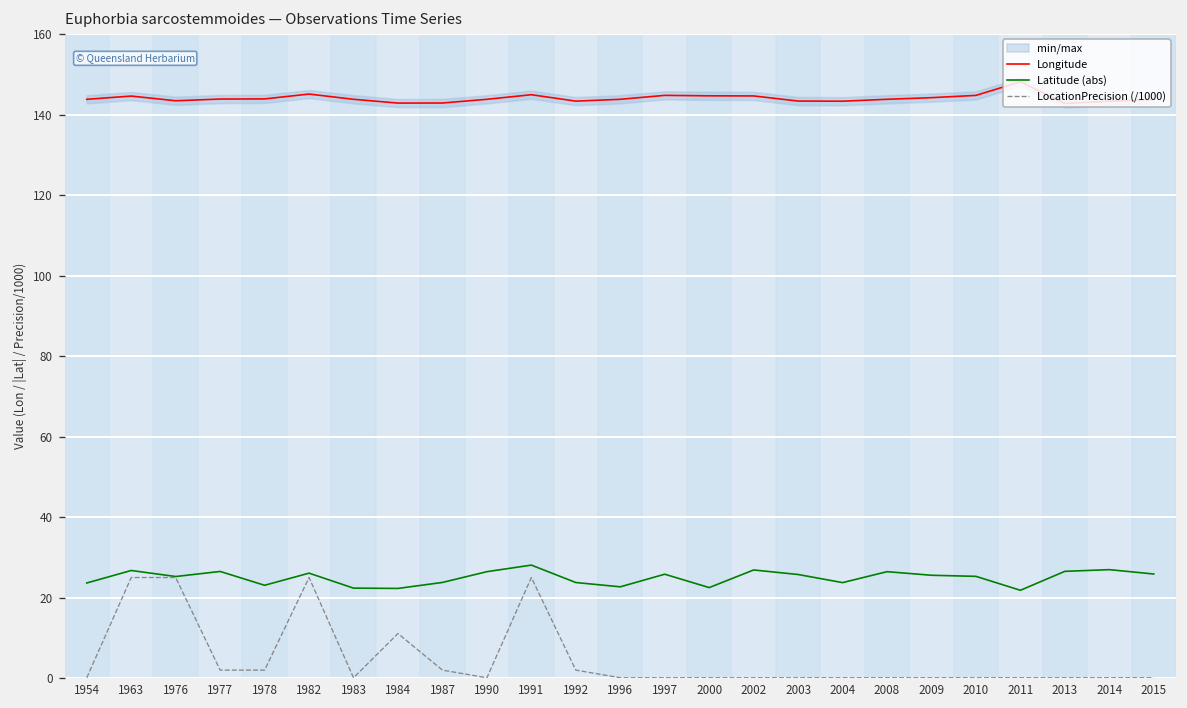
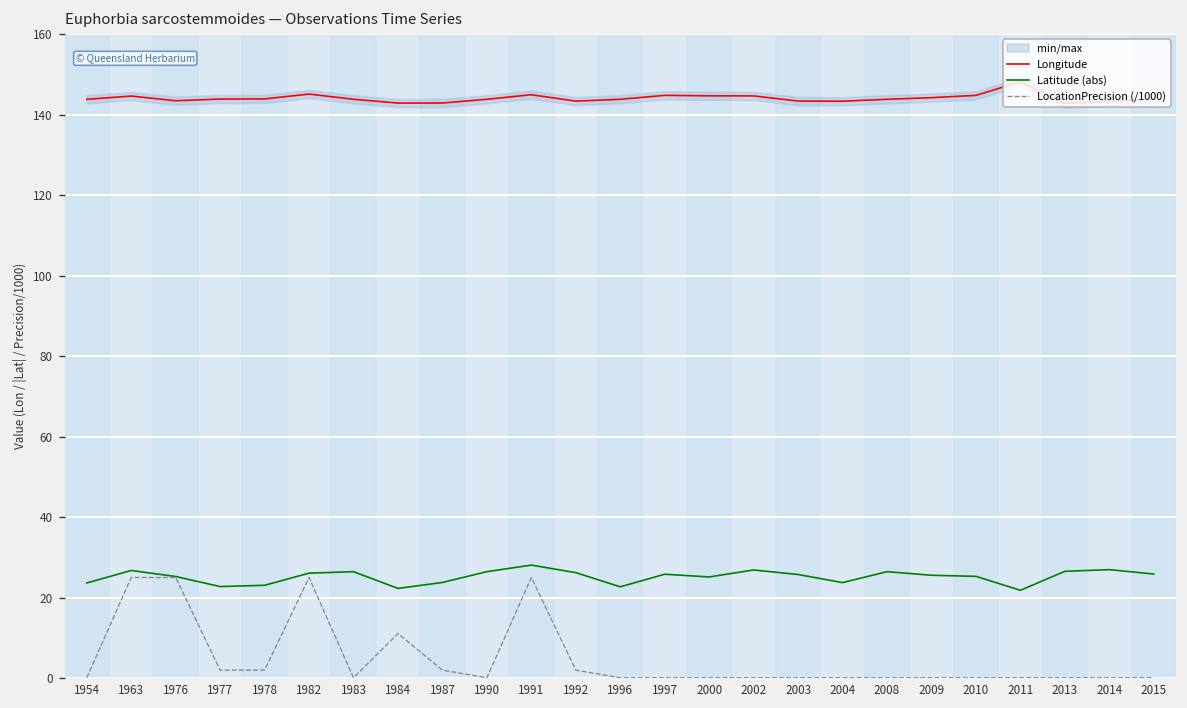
  {
    "Longitude": {
      "1954": 144,
      "1963": 145,
      "1976": 143,
      "1977": 144,
      "1978": 144,
      "1982": 145,
      "1983": 144,
      "1984": 143,
      "1987": 143,
      "1990": 144,
      "1991": 145,
      "1992": 143,
      "1996": 144,
      "1997": 145,
      "2000": 145,
      "2002": 145,
      "2003": 143,
      "2004": 143,
      "2008": 144,
      "2009": 144,
      "2010": 145
    },
    "Latitude (abs)": {
      "1954": 24,
      "1963": 27,
-     "1977": 27,
+     "1977": 23,
      "1978": 23,
      "1982": 26,
-     "1983": 22,
+     "1983": 26,
      "1984": 22,
      "1987": 24,
      "1990": 26,
      "1991": 28,
-     "1992": 24,
+     "1992": 26,
      "1996": 23,
      "1997": 26,
-     "2000": 22,
+     "2000": 25,
      "2002": 27,
      "2003": 26,
      "2004": 24,
      "2008": 26,
      "2009": 26,
      "2010": 25,
      "2011": 22,
      "2013": 27,
      "2014": 27,
      "2015": 26
    },
    "LocationPrecision (/1000)": {
      "1954": 0,
      "1963": 25,
      "1977": 2,
      "1978": 2,
      "1982": 25,
      "1983": 0,
      "1984": 11,
      "1987": 2,
      "1990": 0,
      "1991": 25,
      "1992": 2,
      "1996": 0,
      "1997": 0,
      "2000": 0,
      "2002": 0,
      "2003": 0,
      "2004": 0,
      "2008": 0,
      "2009": 0,
      "2010": 0,
      "2011": 0,
      "2013": 0,
      "2014": 0,
      "2015": 0
    }
  }
